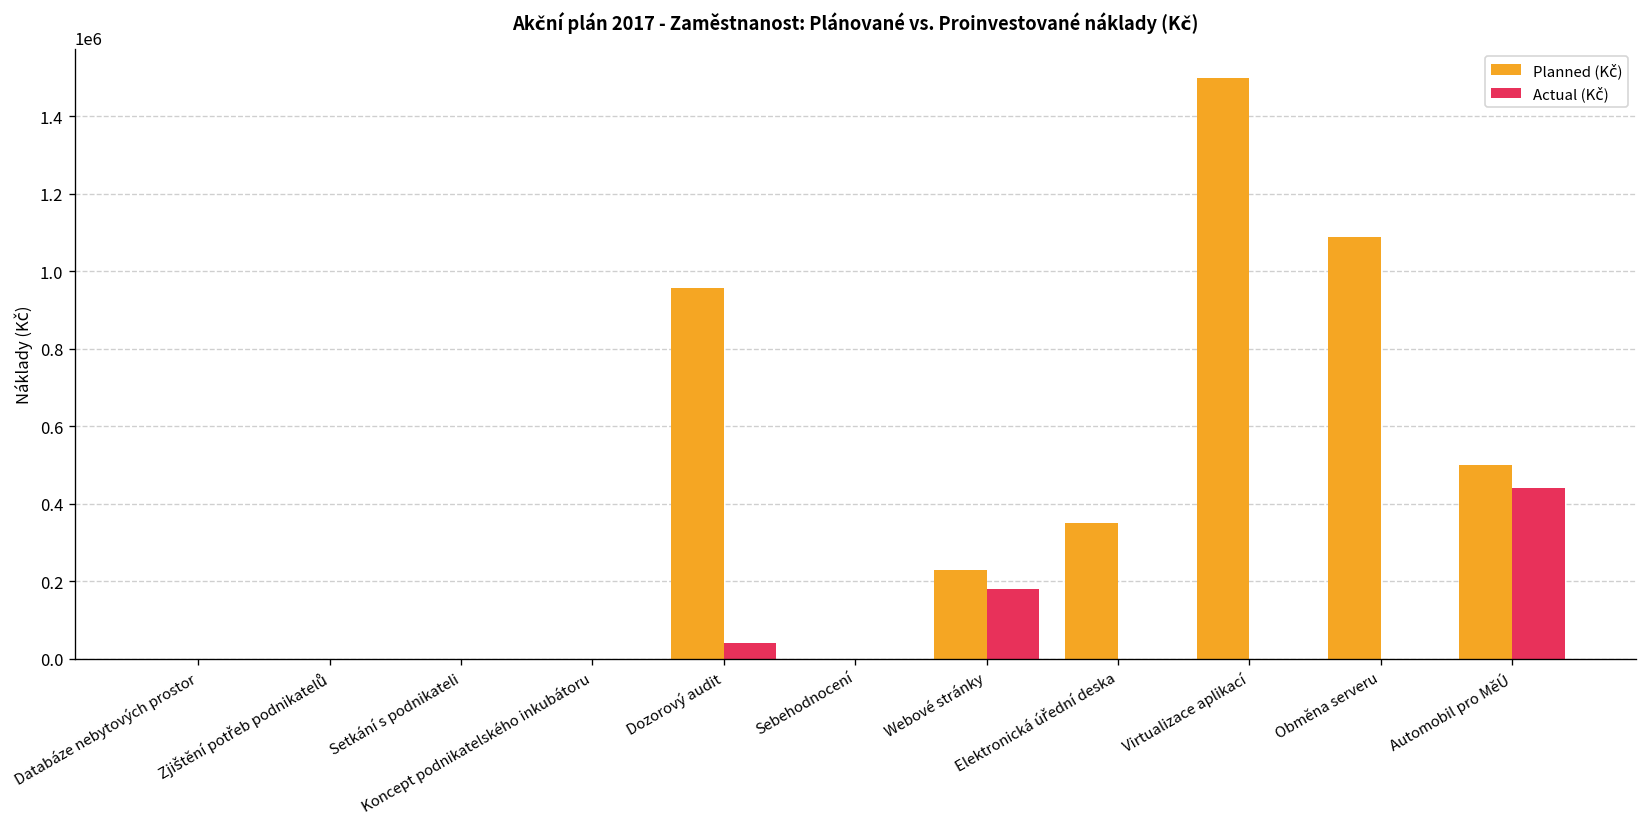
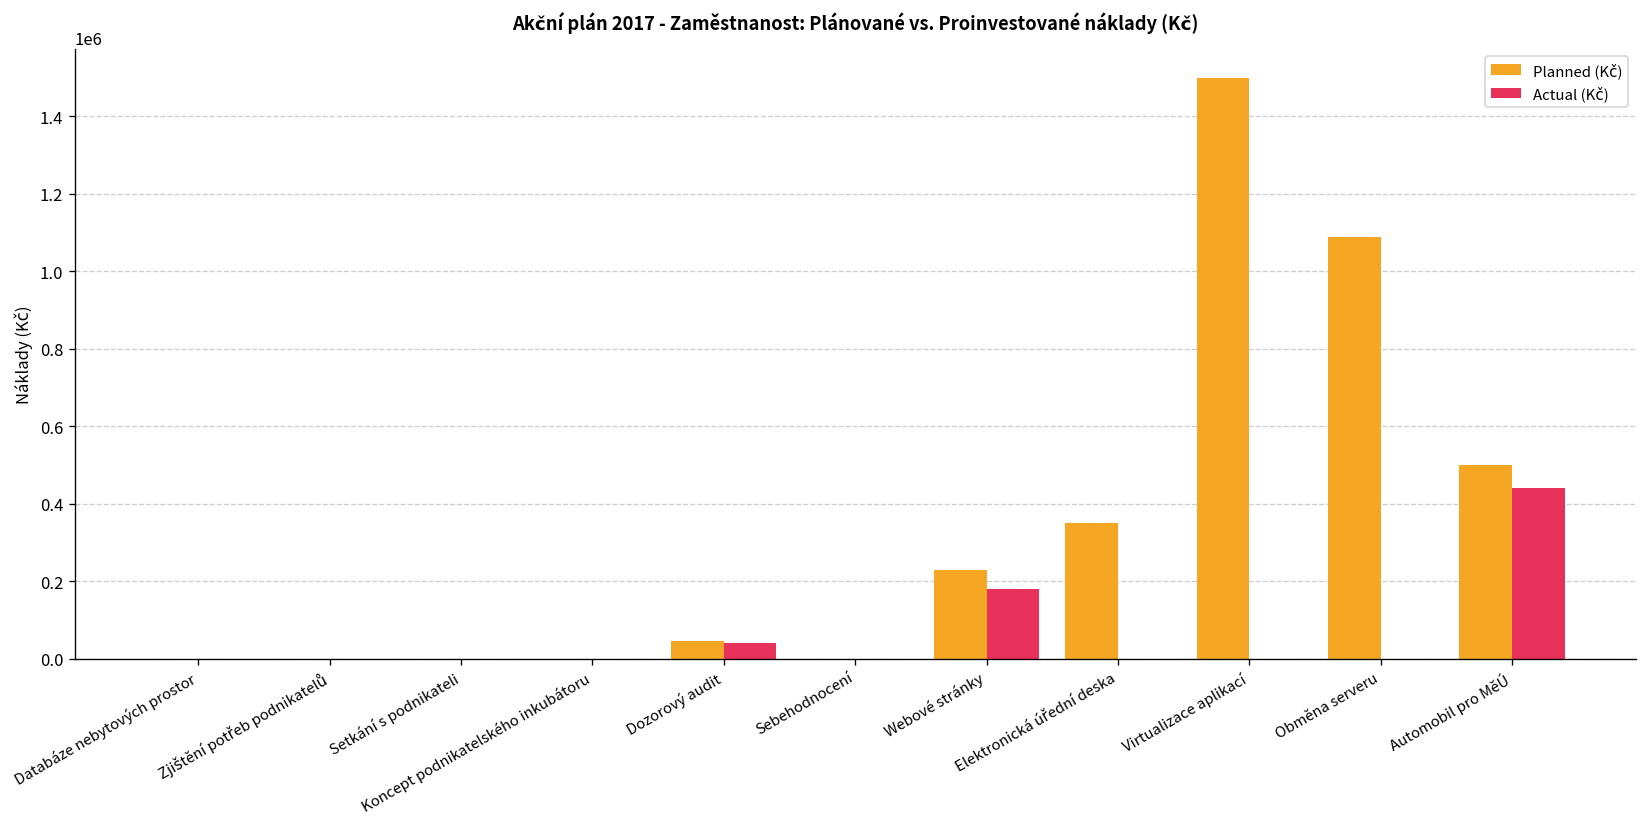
  {
    "Planned (Kč)": {
      "Databáze nebytových prostor": 0,
      "Zjištění potřeb podnikatelů": 0,
      "Setkání s podnikateli": 0,
      "Koncept podnikatelského inkubátoru": 0,
-     "Dozorový audit": 960000,
+     "Dozorový audit": 50000,
      "Sebehodnocení": 0,
      "Webové stránky": 230000,
      "Elektronická úřední deska": 350000,
      "Virtualizace aplikací": 1500000,
      "Obměna serveru": 1090000,
      "Automobil pro MěÚ": 500000
    },
    "Actual (Kč)": {
      "Databáze nebytových prostor": 0,
      "Zjištění potřeb podnikatelů": 0,
      "Setkání s podnikateli": 0,
      "Koncept podnikatelského inkubátoru": 0,
      "Dozorový audit": 40000,
      "Sebehodnocení": 0,
      "Webové stránky": 180000,
      "Elektronická úřední deska": 0,
      "Virtualizace aplikací": 0,
      "Obměna serveru": 0,
      "Automobil pro MěÚ": 440000
    }
  }
